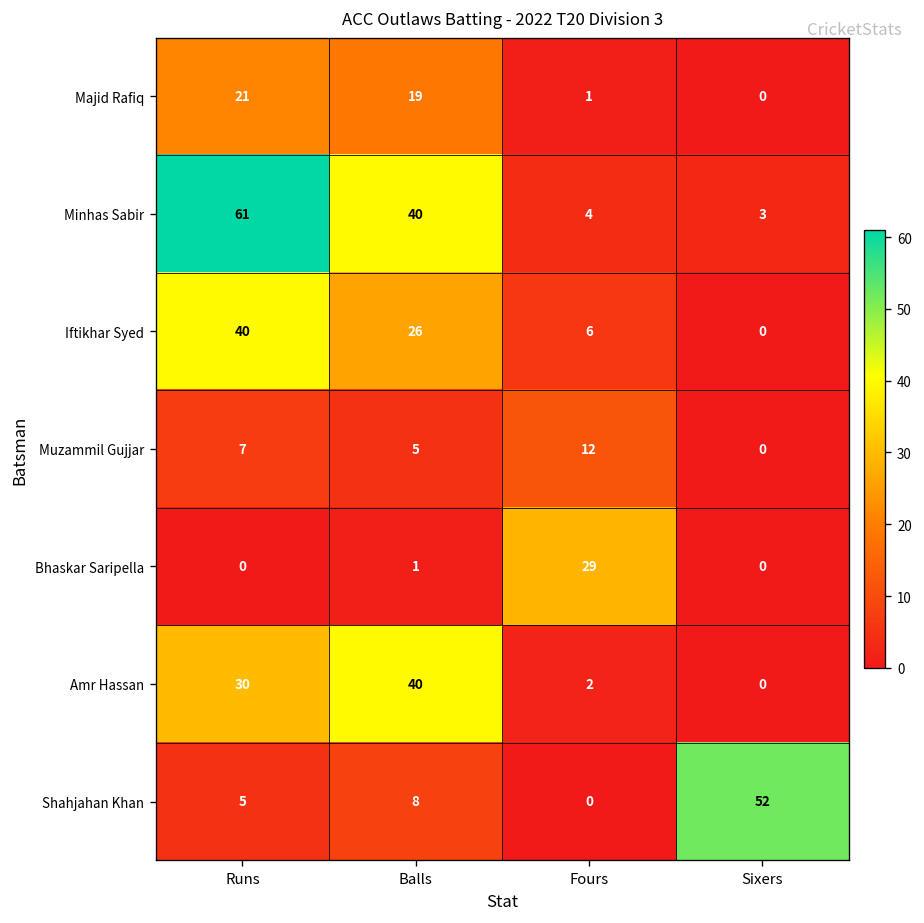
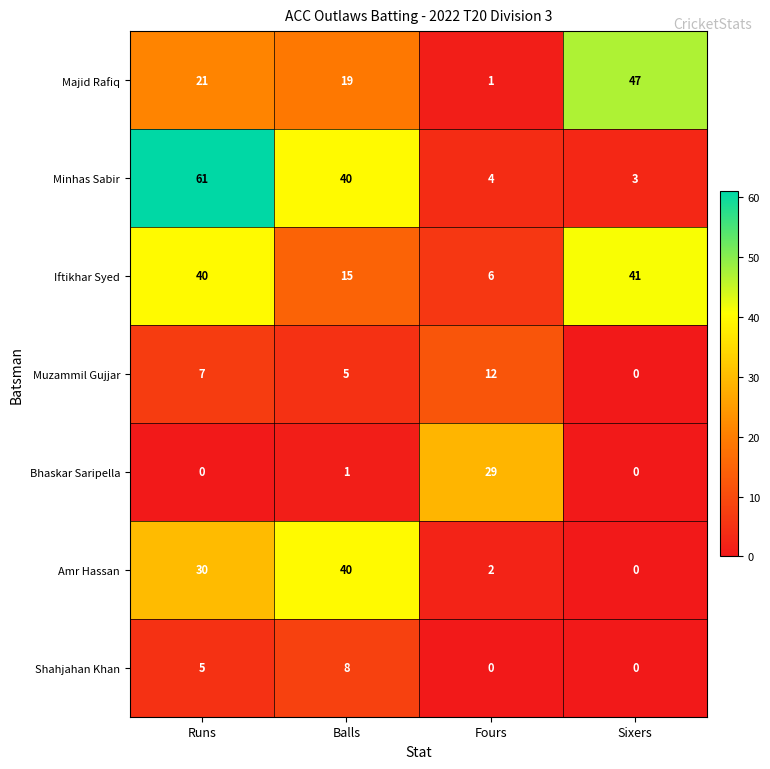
  {
    "Majid Rafiq": {
      "Runs": 21,
      "Balls": 19,
      "Fours": 1,
-     "Sixers": 0
+     "Sixers": 47
    },
    "Minhas Sabir": {
      "Runs": 61,
      "Balls": 40,
      "Fours": 4,
      "Sixers": 3
    },
    "Iftikhar Syed": {
      "Runs": 40,
-     "Balls": 26,
+     "Balls": 15,
      "Fours": 6,
-     "Sixers": 0
+     "Sixers": 41
    },
    "Muzammil Gujjar": {
      "Runs": 7,
      "Balls": 5,
      "Fours": 12,
      "Sixers": 0
    },
    "Bhaskar Saripella": {
      "Runs": 0,
      "Balls": 1,
      "Fours": 29,
      "Sixers": 0
    },
    "Amr Hassan": {
      "Runs": 30,
      "Balls": 40,
      "Fours": 2,
      "Sixers": 0
    },
    "Shahjahan Khan": {
      "Runs": 5,
      "Balls": 8,
      "Fours": 0,
-     "Sixers": 52
+     "Sixers": 0
    }
  }
